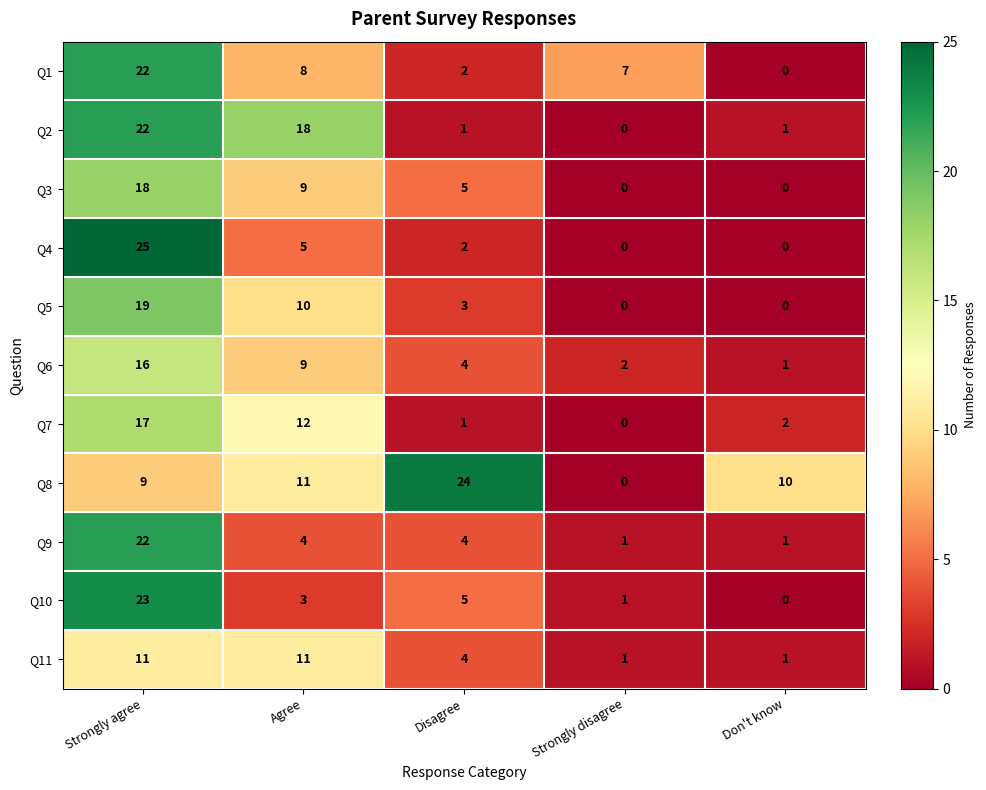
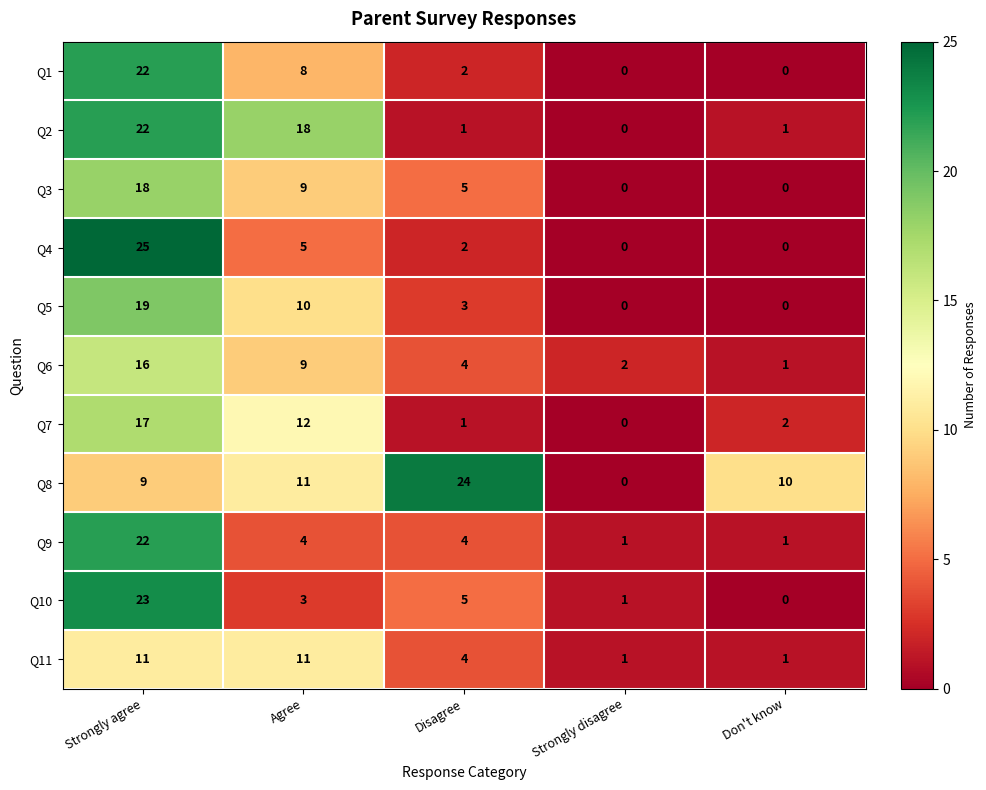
  {
    "Q1": {
      "Strongly agree": 22,
      "Agree": 8,
      "Disagree": 2,
-     "Strongly disagree": 7,
+     "Strongly disagree": 0,
      "Don't know": 0
    },
    "Q2": {
      "Strongly agree": 22,
      "Agree": 18,
      "Disagree": 1,
      "Strongly disagree": 0,
      "Don't know": 1
    },
    "Q3": {
      "Strongly agree": 18,
      "Agree": 9,
      "Disagree": 5,
      "Strongly disagree": 0,
      "Don't know": 0
    },
    "Q4": {
      "Strongly agree": 25,
      "Agree": 5,
      "Disagree": 2,
      "Strongly disagree": 0,
      "Don't know": 0
    },
    "Q5": {
      "Strongly agree": 19,
      "Agree": 10,
      "Disagree": 3,
      "Strongly disagree": 0,
      "Don't know": 0
    },
    "Q6": {
      "Strongly agree": 16,
      "Agree": 9,
      "Disagree": 4,
      "Strongly disagree": 2,
      "Don't know": 1
    },
    "Q7": {
      "Strongly agree": 17,
      "Agree": 12,
      "Disagree": 1,
      "Strongly disagree": 0,
      "Don't know": 2
    },
    "Q8": {
      "Strongly agree": 9,
      "Agree": 11,
      "Disagree": 24,
      "Strongly disagree": 0,
      "Don't know": 10
    },
    "Q9": {
      "Strongly agree": 22,
      "Agree": 4,
      "Disagree": 4,
      "Strongly disagree": 1,
      "Don't know": 1
    },
    "Q10": {
      "Strongly agree": 23,
      "Agree": 3,
      "Disagree": 5,
      "Strongly disagree": 1,
      "Don't know": 0
    },
    "Q11": {
      "Strongly agree": 11,
      "Agree": 11,
      "Disagree": 4,
      "Strongly disagree": 1,
      "Don't know": 1
    }
  }
